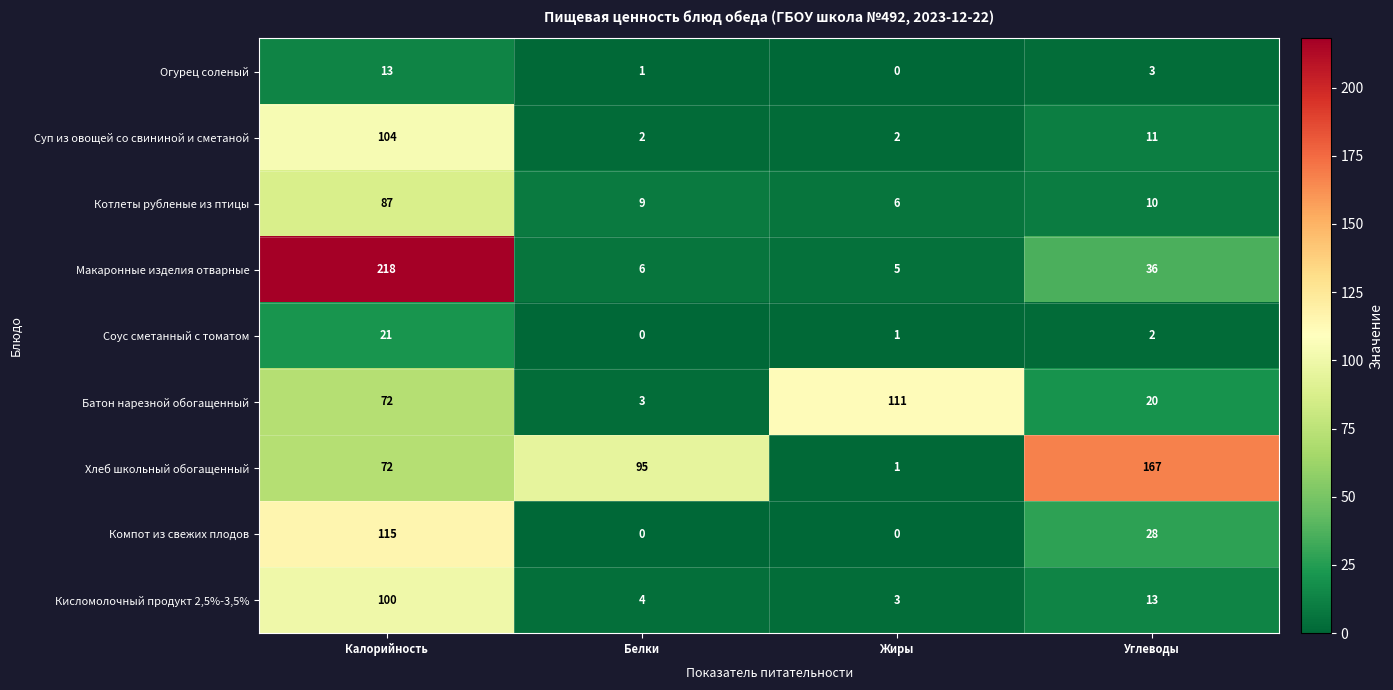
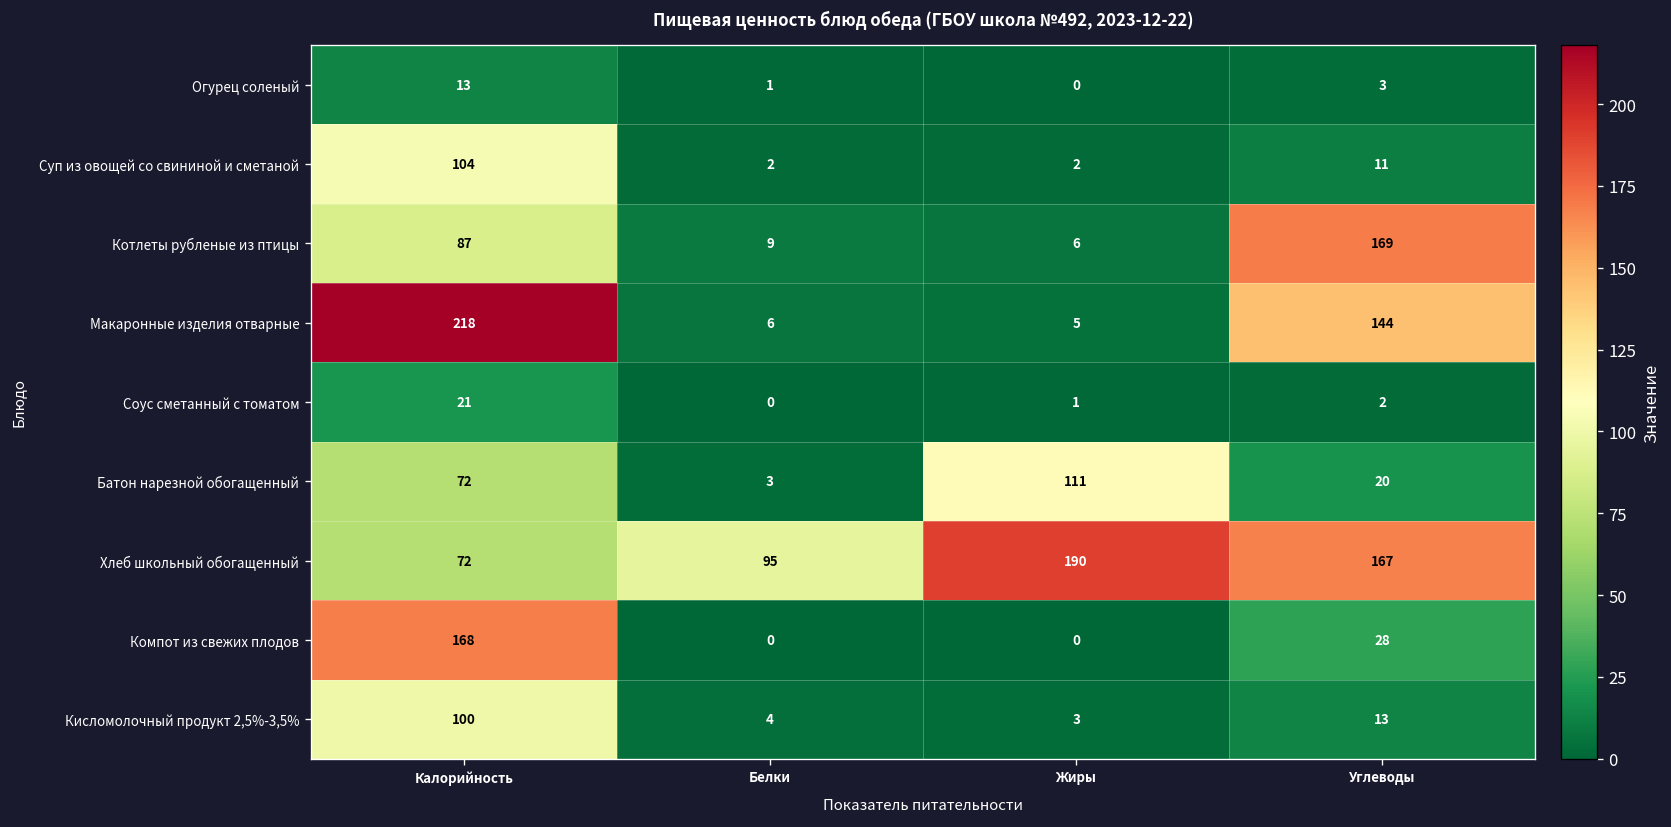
  {
    "Огурец соленый": {
      "Калорийность": 13,
      "Белки": 1,
      "Жиры": 0,
      "Углеводы": 3
    },
    "Суп из овощей со свининой и сметаной": {
      "Калорийность": 104,
      "Белки": 2,
      "Жиры": 2,
      "Углеводы": 11
    },
    "Котлеты рубленые из птицы": {
      "Калорийность": 87,
      "Белки": 9,
      "Жиры": 6,
-     "Углеводы": 10
+     "Углеводы": 169
    },
    "Макаронные изделия отварные": {
      "Калорийность": 218,
      "Белки": 6,
      "Жиры": 5,
-     "Углеводы": 36
+     "Углеводы": 144
    },
    "Соус сметанный с томатом": {
      "Калорийность": 21,
      "Белки": 0,
      "Жиры": 1,
      "Углеводы": 2
    },
    "Батон нарезной обогащенный": {
      "Калорийность": 72,
      "Белки": 3,
      "Жиры": 111,
      "Углеводы": 20
    },
    "Хлеб школьный обогащенный": {
      "Калорийность": 72,
      "Белки": 95,
-     "Жиры": 1,
+     "Жиры": 190,
      "Углеводы": 167
    },
    "Компот из свежих плодов": {
-     "Калорийность": 115,
+     "Калорийность": 168,
      "Белки": 0,
      "Жиры": 0,
      "Углеводы": 28
    },
    "Кисломолочный продукт 2,5%-3,5%": {
      "Калорийность": 100,
      "Белки": 4,
      "Жиры": 3,
      "Углеводы": 13
    }
  }
